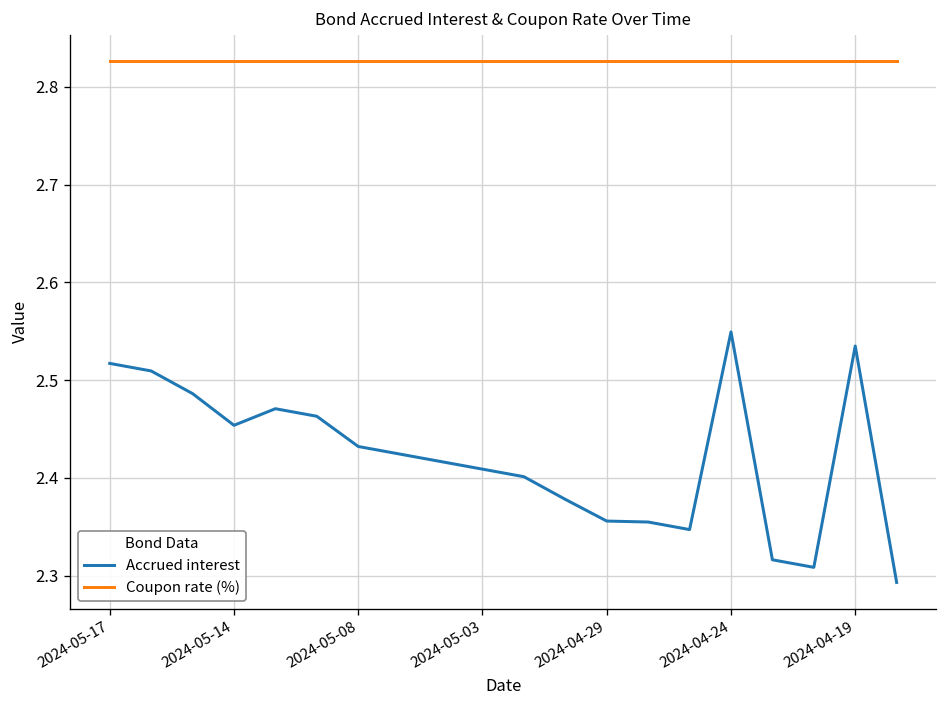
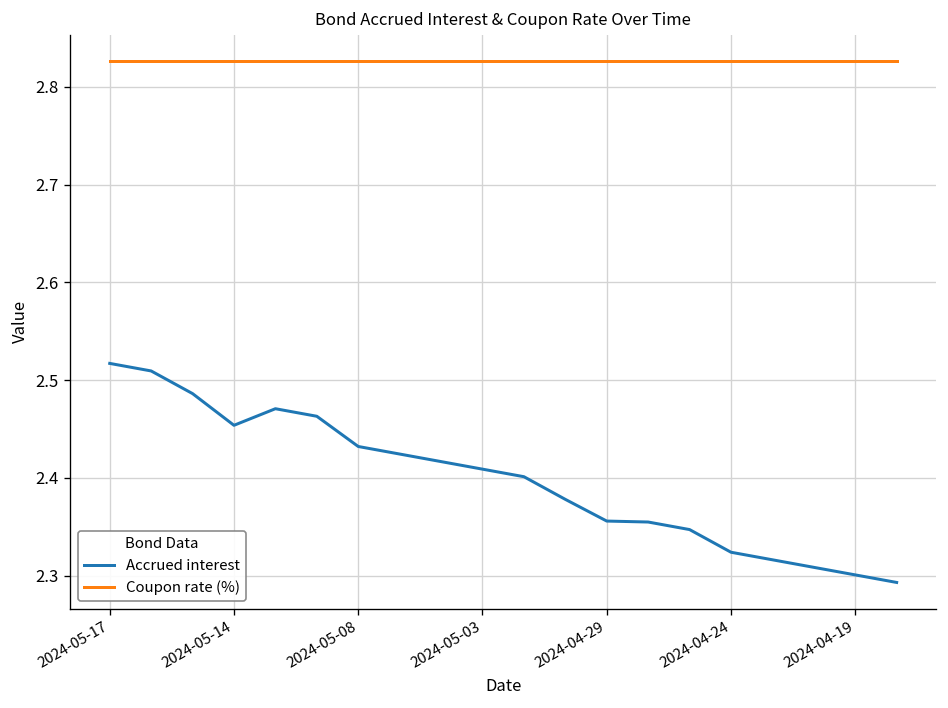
  {
    "Accrued interest": {
      "2024-05-17": 2.52,
      "2024-05-14": 2.45,
      "2024-05-08": 2.43,
      "2024-05-03": 2.41,
      "2024-04-29": 2.36,
-     "2024-04-24": 2.55,
-     "2024-04-19": 2.53
+     "2024-04-24": 2.32,
+     "2024-04-19": 2.30
    },
    "Coupon rate (%)": {
      "2024-05-17": 2.83,
      "2024-05-14": 2.83,
      "2024-05-08": 2.83,
      "2024-05-03": 2.83,
      "2024-04-29": 2.83,
      "2024-04-24": 2.83,
      "2024-04-19": 2.83
    }
  }
